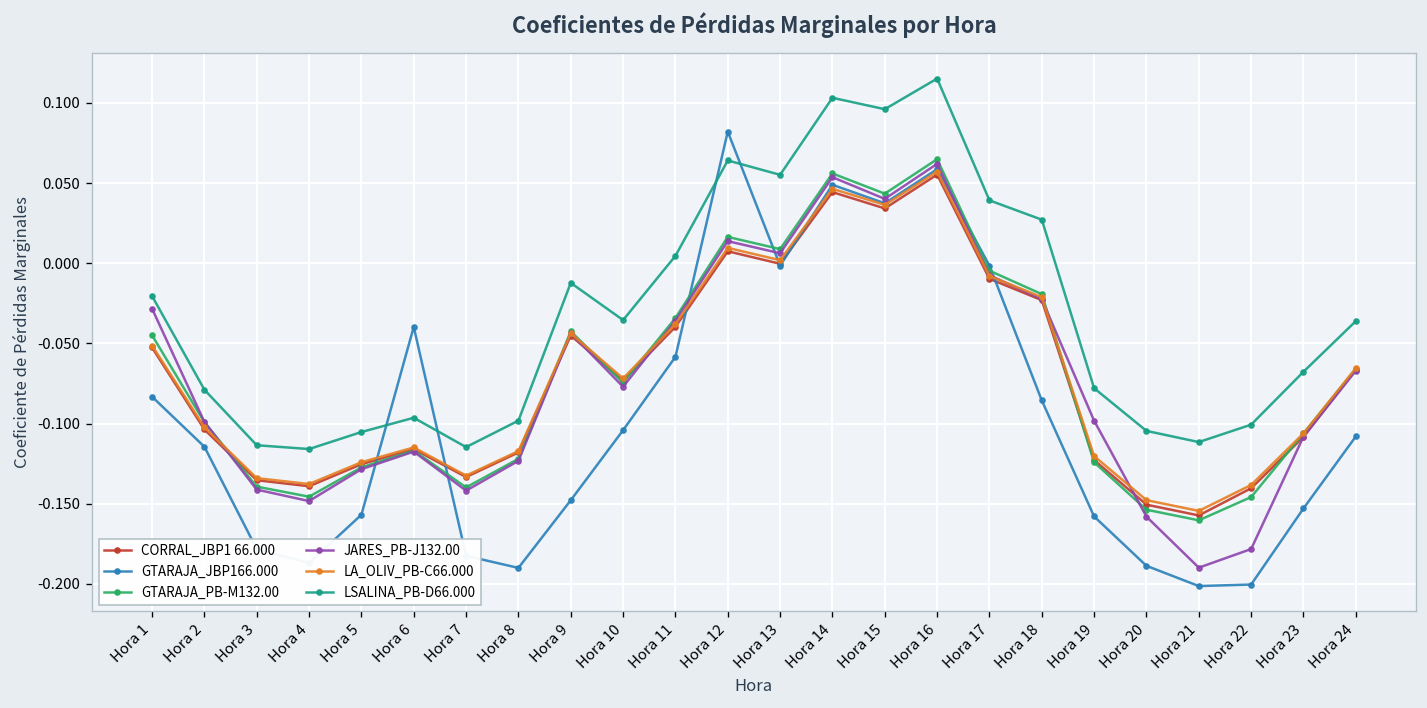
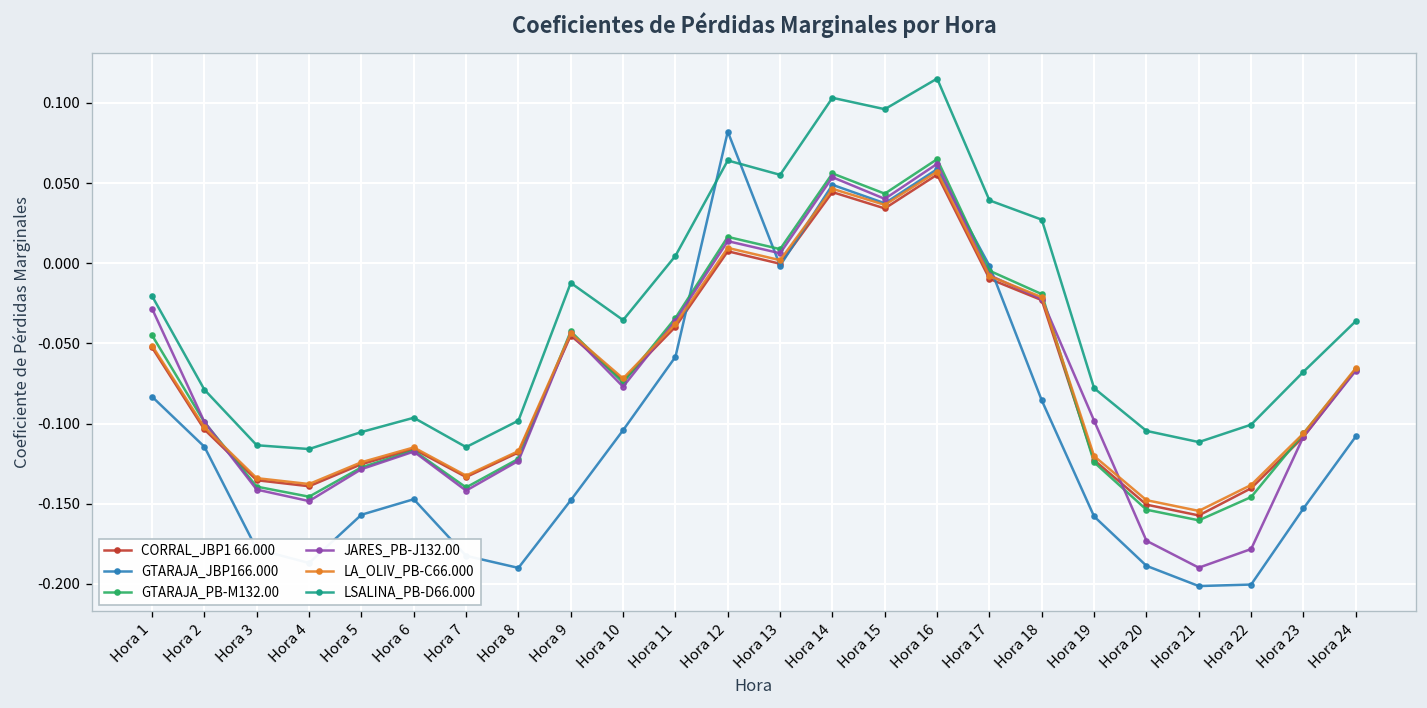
  {
    "CORRAL_JBP1 66.000": {
      "Hora 12": 0.007,
      "Hora 14": 0.044,
      "Hora 15": 0.034,
      "Hora 20": -0.151,
      "Hora 21": -0.157,
      "Hora 22": -0.140
    },
    "GTARAJA_JBP166.000": {
      "Hora 1": -0.083,
      "Hora 2": -0.114,
      "Hora 5": -0.157,
-     "Hora 6": -0.040,
+     "Hora 6": -0.147,
      "Hora 8": -0.190,
      "Hora 9": -0.148,
      "Hora 10": -0.104,
      "Hora 11": -0.058,
      "Hora 12": 0.082,
      "Hora 14": 0.049,
      "Hora 17": -0.002,
      "Hora 18": -0.086,
      "Hora 19": -0.158,
      "Hora 20": -0.189,
      "Hora 21": -0.201,
      "Hora 22": -0.200,
      "Hora 23": -0.153,
      "Hora 24": -0.108
    },
    "JARES_PB-J132.00": {
      "Hora 1": -0.028,
      "Hora 4": -0.148,
      "Hora 7": -0.142,
      "Hora 10": -0.077,
      "Hora 12": 0.014,
      "Hora 13": 0.006,
      "Hora 14": 0.054,
      "Hora 15": 0.040,
      "Hora 16": 0.062,
      "Hora 19": -0.098,
-     "Hora 20": -0.158,
+     "Hora 20": -0.173,
      "Hora 21": -0.190,
      "Hora 22": -0.178
    },
    "LA_OLIV_PB-C66.000": {
      "Hora 12": 0.010,
      "Hora 13": 0.002,
      "Hora 14": 0.046,
      "Hora 19": -0.120,
      "Hora 20": -0.148,
      "Hora 21": -0.154,
      "Hora 22": -0.138
    }
  }
